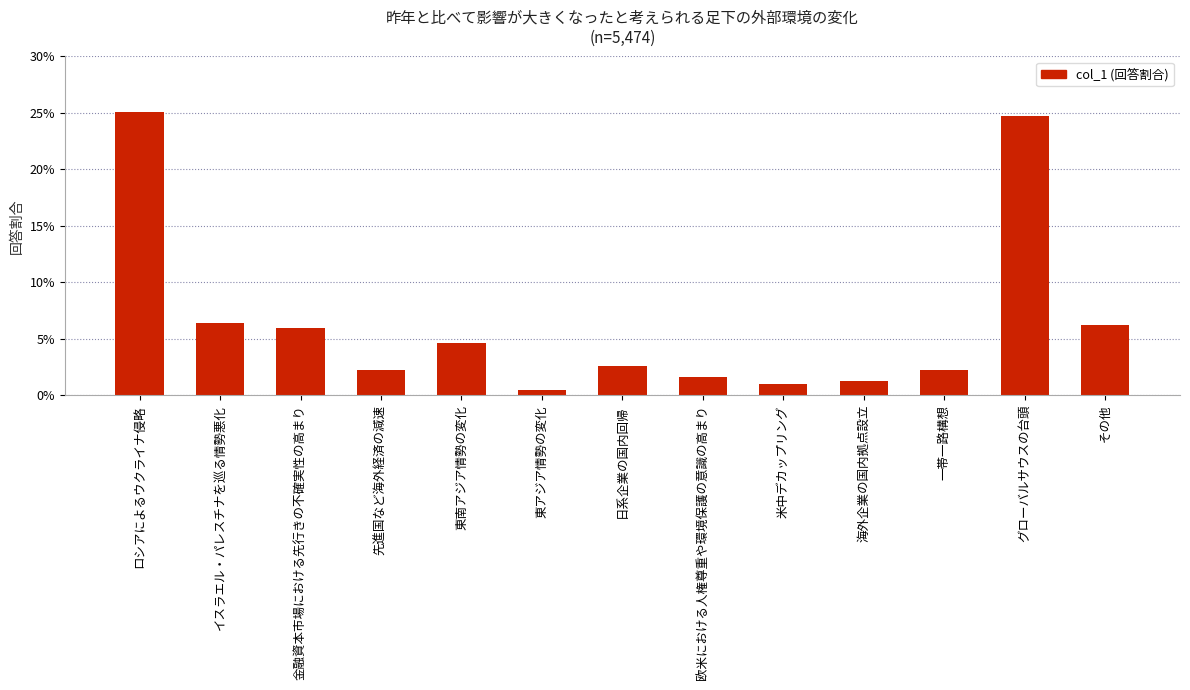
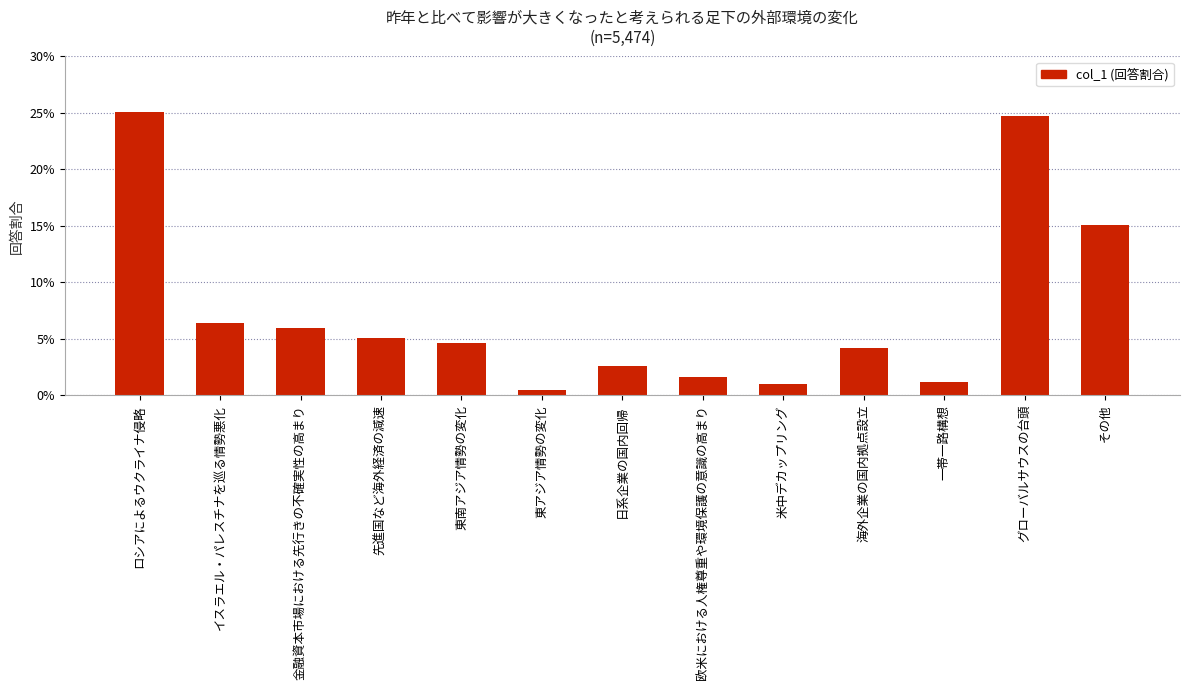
  {
    "ロシアによるウクライナ侵略": "25.1%",
    "イスラエル・パレスチナを巡る情勢悪化": "6.4%",
    "金融資本市場における先行きの不確実性の高まり": "6.0%",
-   "先進国など海外経済の減速": "2.2%",
+   "先進国など海外経済の減速": "5.1%",
    "東南アジア情勢の変化": "4.6%",
    "東アジア情勢の変化": "0.5%",
    "日系企業の国内回帰": "2.6%",
    "欧米における人権尊重や環境保護の意識の高まり": "1.6%",
    "米中デカップリング": "1.0%",
-   "海外企業の国内拠点設立": "1.3%",
-   "一帯一路構想": "2.2%",
+   "海外企業の国内拠点設立": "4.2%",
+   "一帯一路構想": "1.2%",
    "グローバルサウスの台頭": "24.7%",
-   "その他": "6.2%"
+   "その他": "15.1%"
  }
